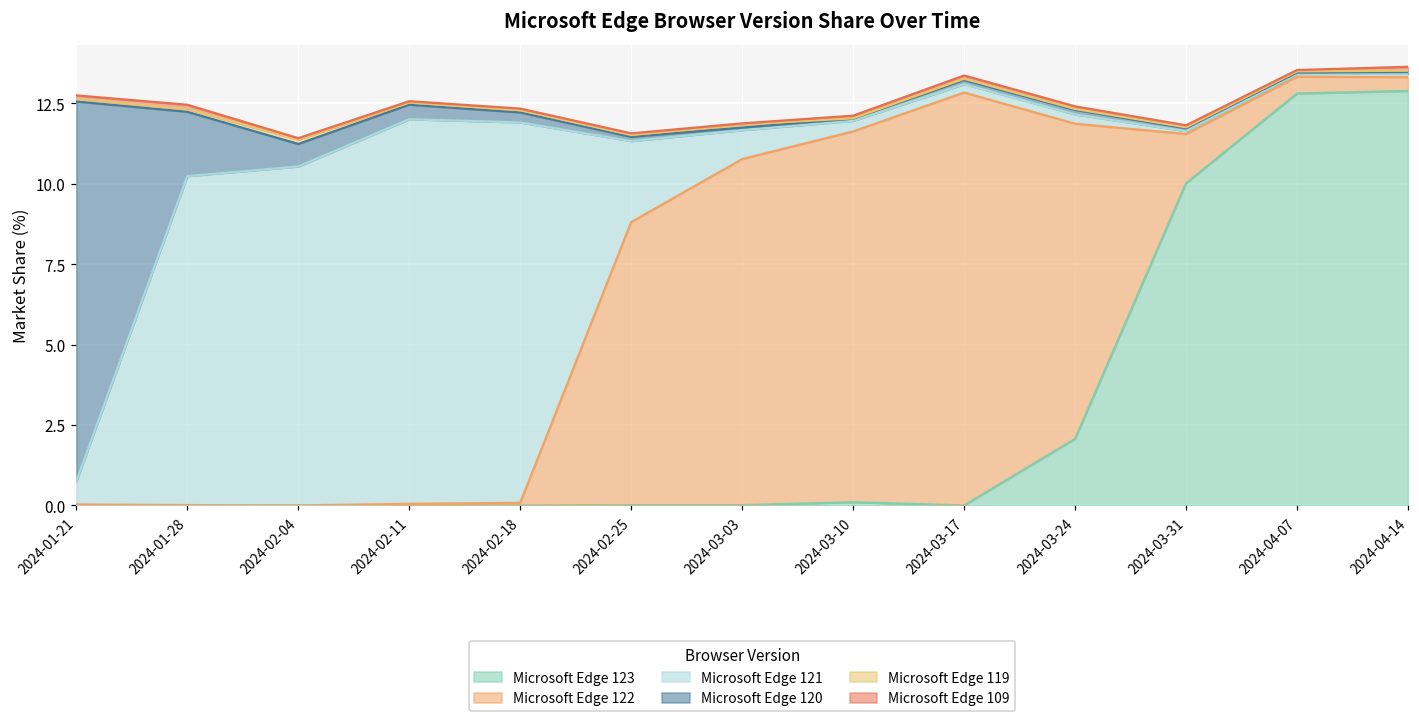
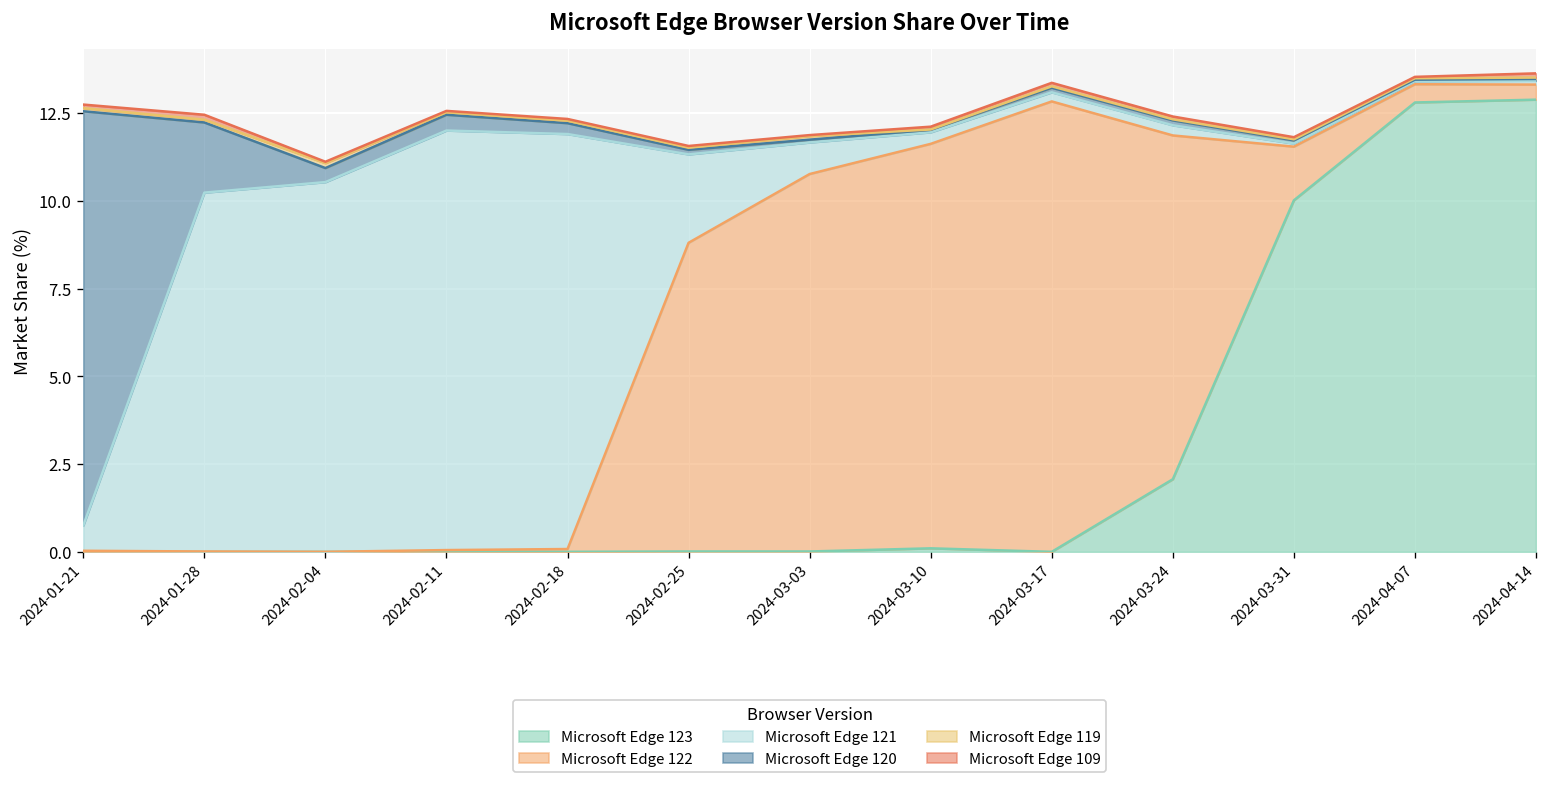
  {
    "Microsoft Edge 120": {
      "2024-01-21": 11.8,
-     "2024-02-04": 0.7
+     "2024-02-04": 0.4
    }
  }
